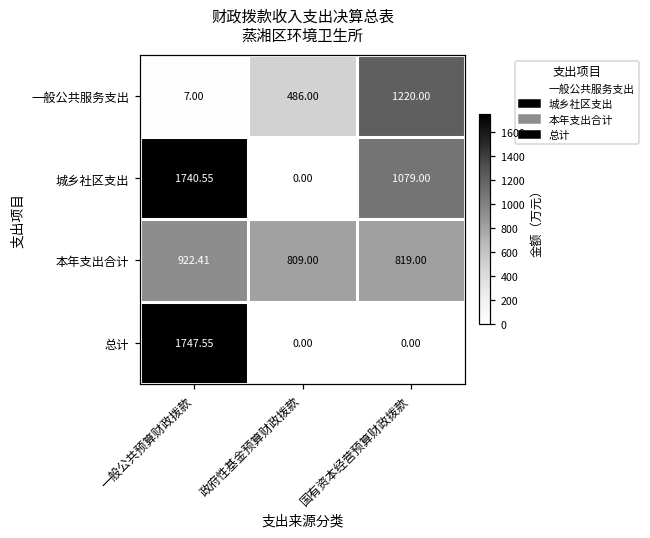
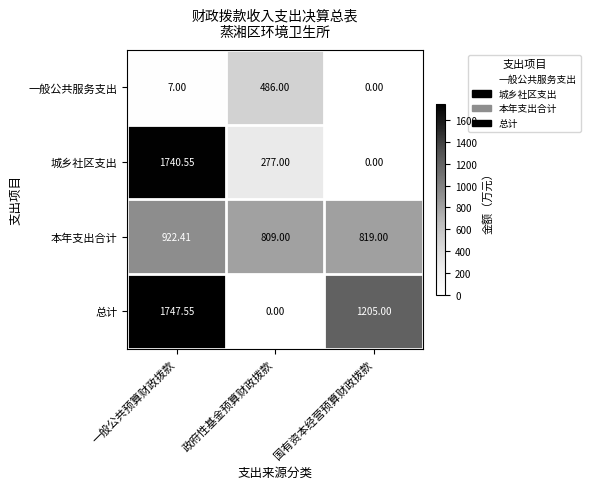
  {
    "一般公共服务支出": {
      "一般公共预算财政拨款": 7.00,
      "政府性基金预算财政拨款": 486.00,
-     "国有资本经营预算财政拨款": 1220.00
+     "国有资本经营预算财政拨款": 0.00
    },
    "城乡社区支出": {
      "一般公共预算财政拨款": 1740.55,
-     "政府性基金预算财政拨款": 0.00,
-     "国有资本经营预算财政拨款": 1079.00
+     "政府性基金预算财政拨款": 277.00,
+     "国有资本经营预算财政拨款": 0.00
    },
    "本年支出合计": {
      "一般公共预算财政拨款": 922.41,
      "政府性基金预算财政拨款": 809.00,
      "国有资本经营预算财政拨款": 819.00
    },
    "总计": {
      "一般公共预算财政拨款": 1747.55,
      "政府性基金预算财政拨款": 0.00,
-     "国有资本经营预算财政拨款": 0.00
+     "国有资本经营预算财政拨款": 1205.00
    }
  }
